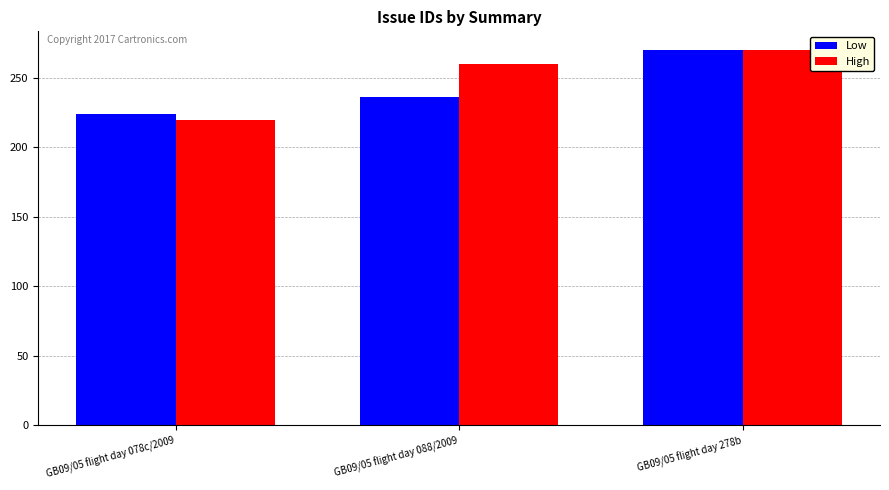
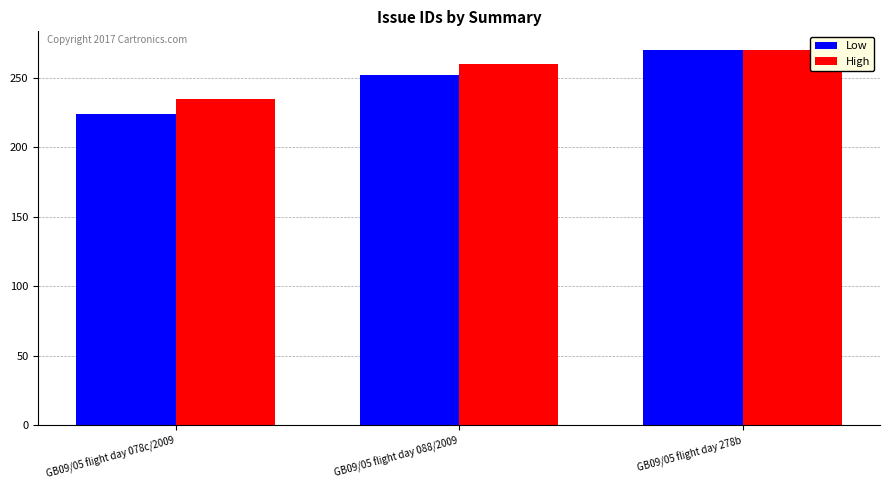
  {
    "Low": {
      "GB09/05 flight day 078c/2009": 224,
-     "GB09/05 flight day 088/2009": 236,
+     "GB09/05 flight day 088/2009": 252,
      "GB09/05 flight day 278b": 270
    },
    "High": {
-     "GB09/05 flight day 078c/2009": 220,
+     "GB09/05 flight day 078c/2009": 235,
      "GB09/05 flight day 088/2009": 260,
      "GB09/05 flight day 278b": 270
    }
  }
